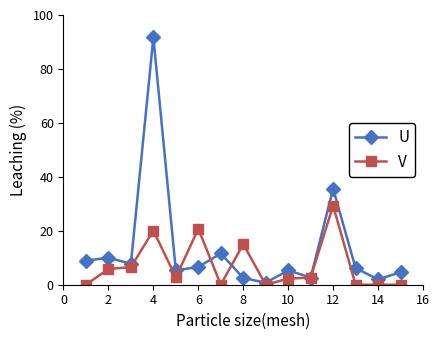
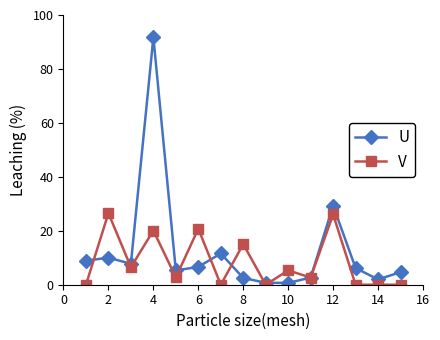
  {
    "U": {
      "2": 10,
      "4": 92,
      "6": 7,
      "8": 3,
-     "10": 5,
-     "12": 36,
+     "10": 1,
+     "12": 29,
      "14": 2
    },
    "V": {
-     "2": 6,
+     "2": 27,
      "4": 20,
      "6": 21,
      "8": 15,
-     "10": 2,
-     "12": 29,
+     "10": 5,
+     "12": 26,
      "14": 0
    }
  }
